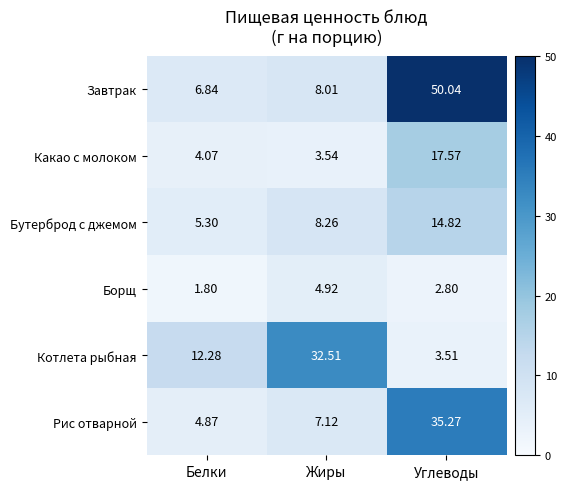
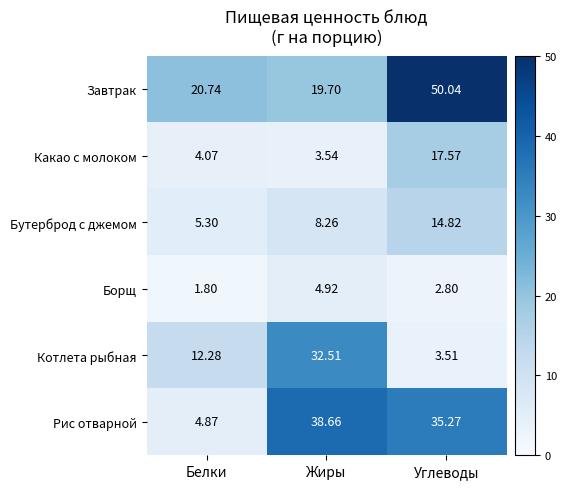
  {
    "Завтрак": {
-     "Белки": 6.84,
-     "Жиры": 8.01,
+     "Белки": 20.74,
+     "Жиры": 19.70,
      "Углеводы": 50.04
    },
    "Какао с молоком": {
      "Белки": 4.07,
      "Жиры": 3.54,
      "Углеводы": 17.57
    },
    "Бутерброд с джемом": {
      "Белки": 5.30,
      "Жиры": 8.26,
      "Углеводы": 14.82
    },
    "Борщ": {
      "Белки": 1.80,
      "Жиры": 4.92,
      "Углеводы": 2.80
    },
    "Котлета рыбная": {
      "Белки": 12.28,
      "Жиры": 32.51,
      "Углеводы": 3.51
    },
    "Рис отварной": {
      "Белки": 4.87,
-     "Жиры": 7.12,
+     "Жиры": 38.66,
      "Углеводы": 35.27
    }
  }
